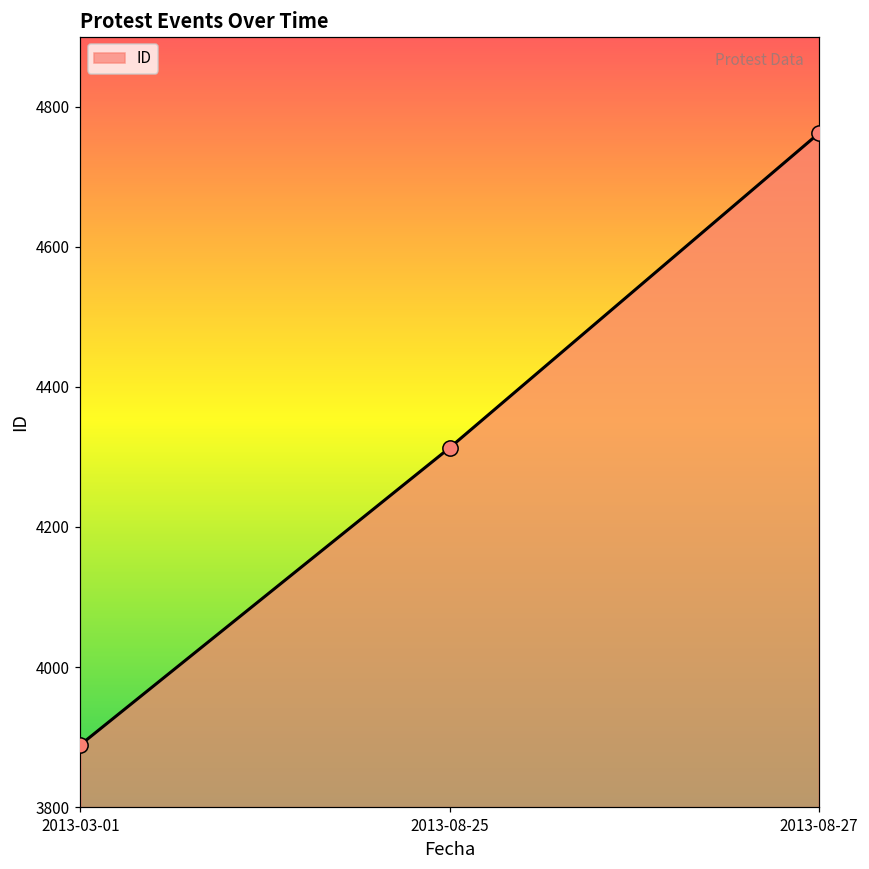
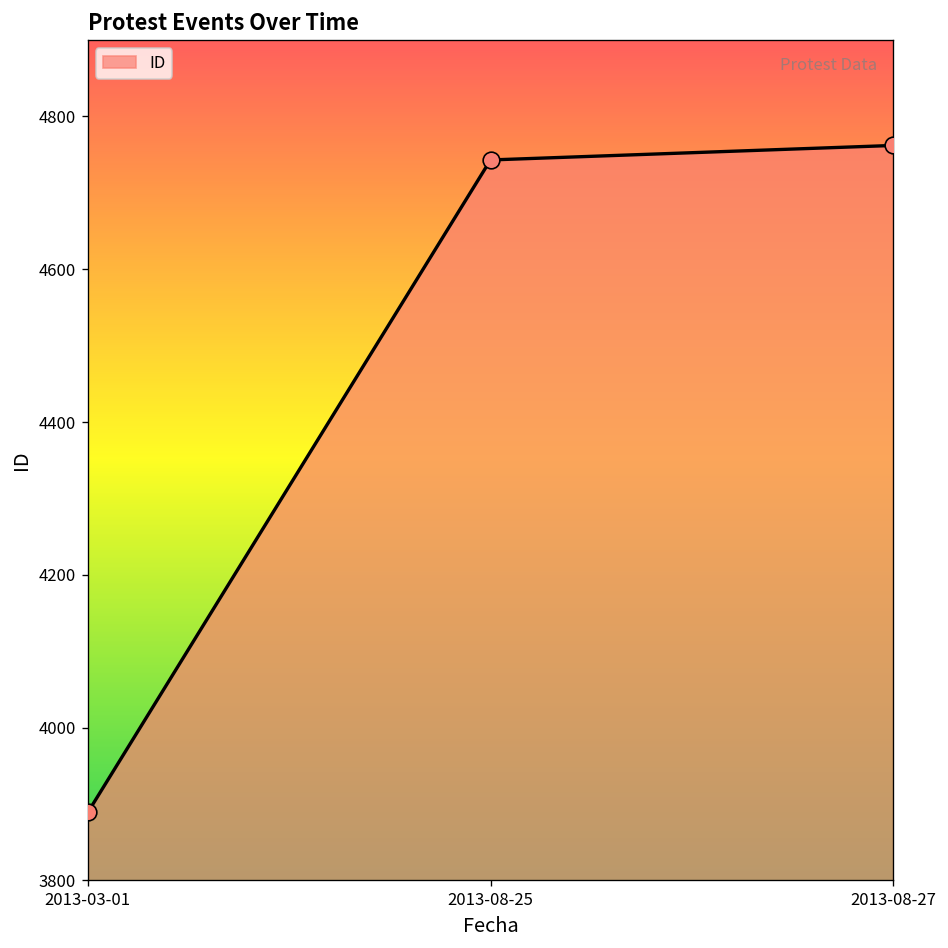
  {
    "2013-03-01": 3890,
-   "2013-08-25": 4310,
+   "2013-08-25": 4740,
    "2013-08-27": 4760
  }
